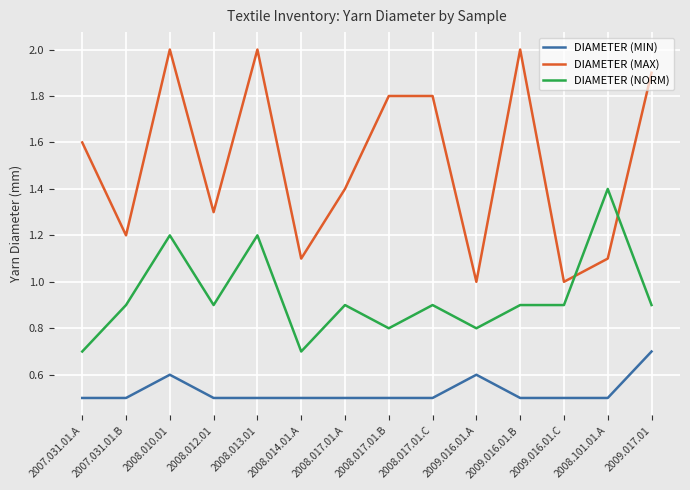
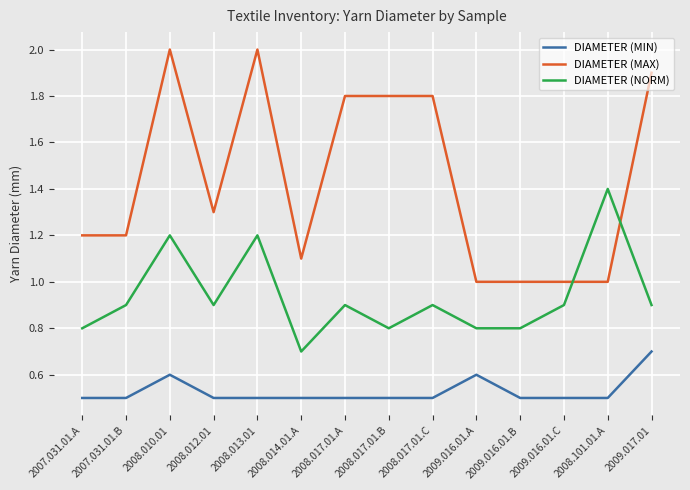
  {
    "DIAMETER (MIN)": {
      "2007.031.01.A": 0.5,
      "2007.031.01.B": 0.5,
      "2008.010.01": 0.6,
      "2008.012.01": 0.5,
      "2008.013.01": 0.5,
      "2008.014.01.A": 0.5,
      "2008.017.01.A": 0.5,
      "2008.017.01.B": 0.5,
      "2008.017.01.C": 0.5,
      "2009.016.01.A": 0.6,
      "2009.016.01.B": 0.5,
      "2009.016.01.C": 0.5,
      "2008.101.01.A": 0.5,
      "2009.017.01": 0.7
    },
    "DIAMETER (MAX)": {
-     "2007.031.01.A": 1.6,
+     "2007.031.01.A": 1.2,
      "2007.031.01.B": 1.2,
      "2008.010.01": 2.0,
      "2008.012.01": 1.3,
      "2008.013.01": 2.0,
      "2008.014.01.A": 1.1,
-     "2008.017.01.A": 1.4,
+     "2008.017.01.A": 1.8,
      "2008.017.01.B": 1.8,
      "2008.017.01.C": 1.8,
      "2009.016.01.A": 1.0,
-     "2009.016.01.B": 2,
+     "2009.016.01.B": 1,
      "2009.016.01.C": 1.0,
-     "2008.101.01.A": 1.1
+     "2008.101.01.A": 1.0
    },
    "DIAMETER (NORM)": {
-     "2007.031.01.A": 0.7,
+     "2007.031.01.A": 0.8,
      "2007.031.01.B": 0.9,
      "2008.010.01": 1.2,
      "2008.012.01": 0.9,
      "2008.013.01": 1.2,
      "2008.014.01.A": 0.7,
      "2008.017.01.A": 0.9,
      "2008.017.01.B": 0.8,
      "2008.017.01.C": 0.9,
      "2009.016.01.A": 0.8,
-     "2009.016.01.B": 0.9,
+     "2009.016.01.B": 0.8,
      "2009.016.01.C": 0.9,
      "2008.101.01.A": 1.4,
      "2009.017.01": 0.9
    }
  }
